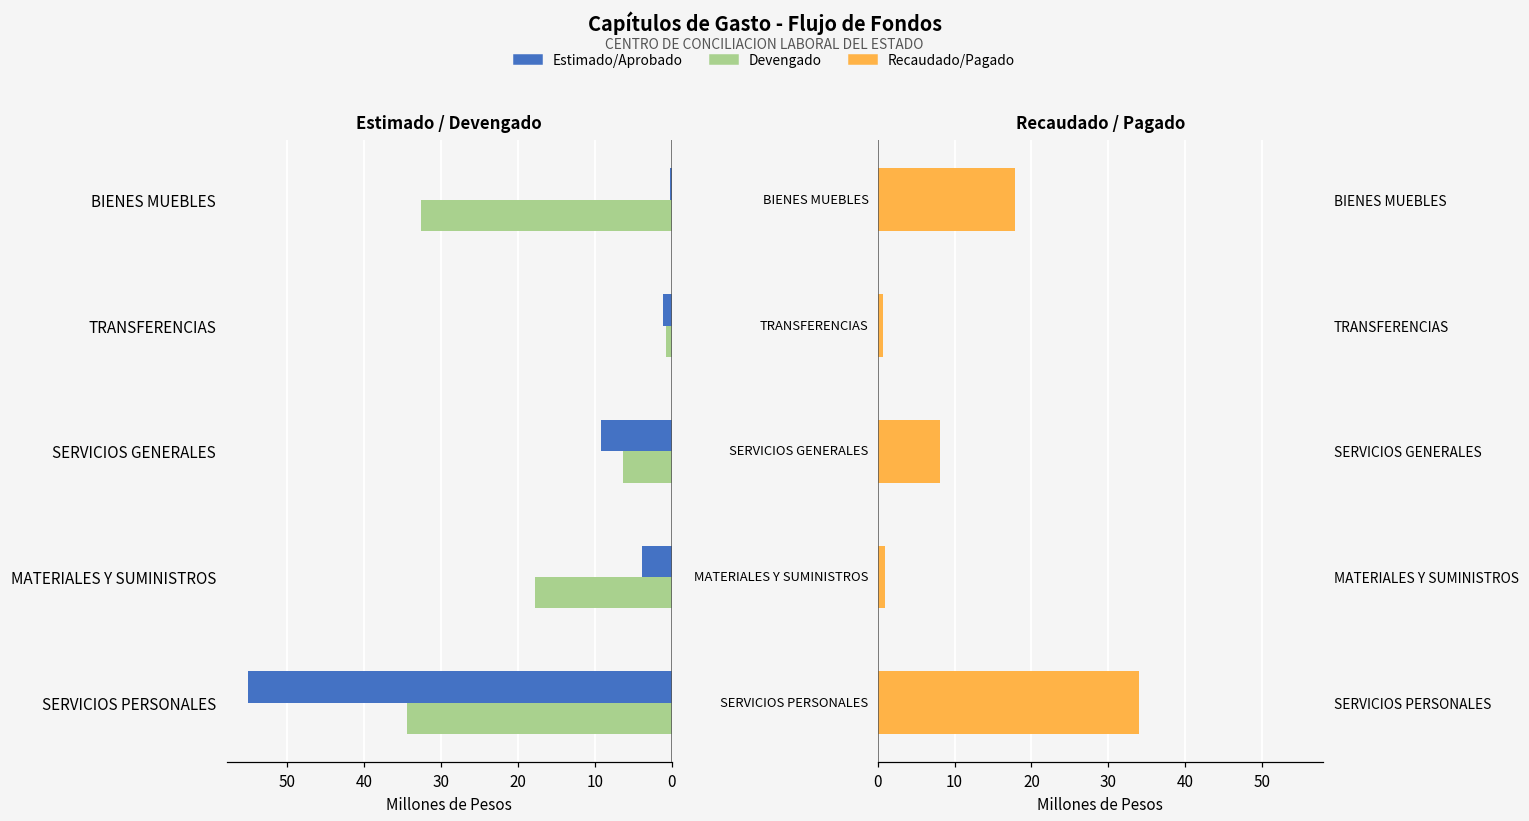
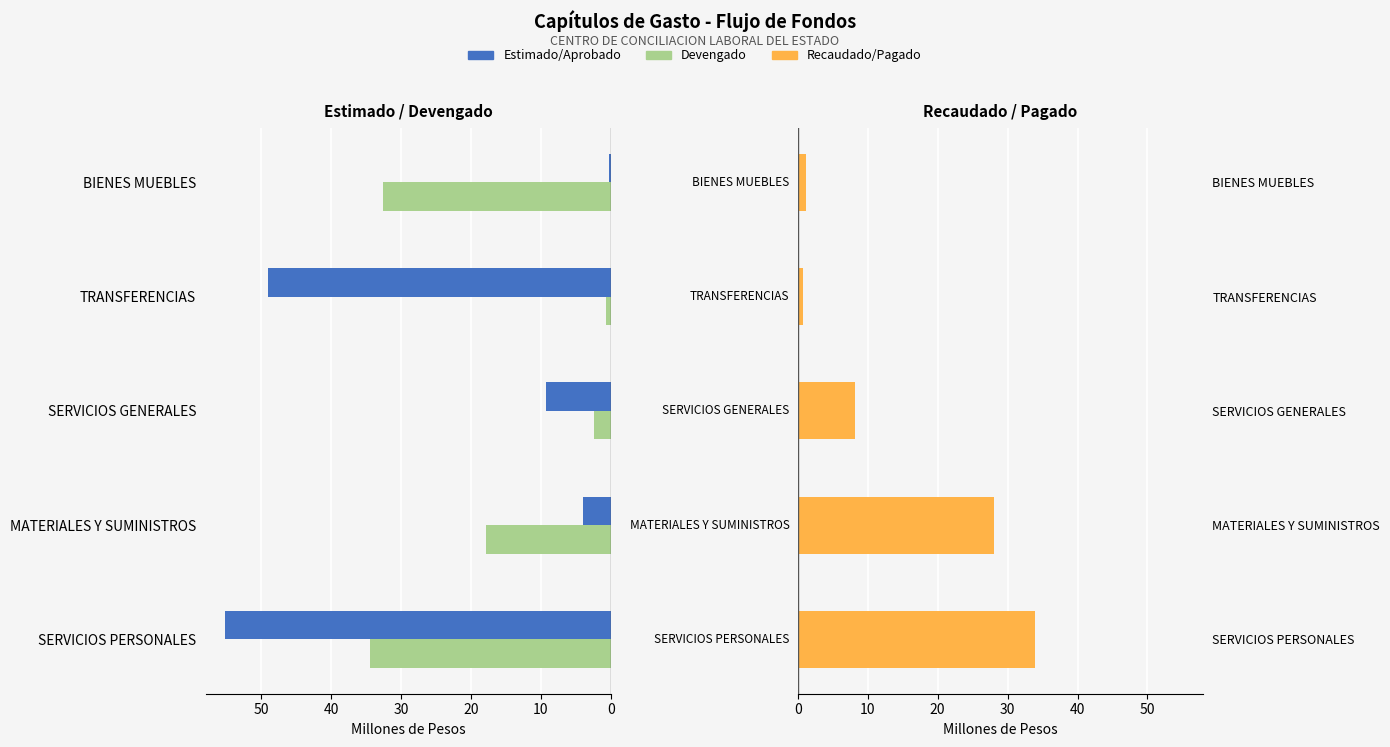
  {
    "Estimado / Devengado": {
      "Estimado/Aprobado": {
-       "TRANSFERENCIAS": 1,
+       "TRANSFERENCIAS": 49,
        "SERVICIOS GENERALES": 9,
        "MATERIALES Y SUMINISTROS": 4,
        "SERVICIOS PERSONALES": 55
      },
      "Devengado": {
        "BIENES MUEBLES": 33,
        "TRANSFERENCIAS": 1,
-       "SERVICIOS GENERALES": 6,
+       "SERVICIOS GENERALES": 2,
        "MATERIALES Y SUMINISTROS": 18,
        "SERVICIOS PERSONALES": 34
      }
    },
    "Recaudado / Pagado": {
-     "BIENES MUEBLES": 18,
+     "BIENES MUEBLES": 1,
      "TRANSFERENCIAS": 1,
      "SERVICIOS GENERALES": 8,
-     "MATERIALES Y SUMINISTROS": 1,
+     "MATERIALES Y SUMINISTROS": 28,
      "SERVICIOS PERSONALES": 34
    }
  }
